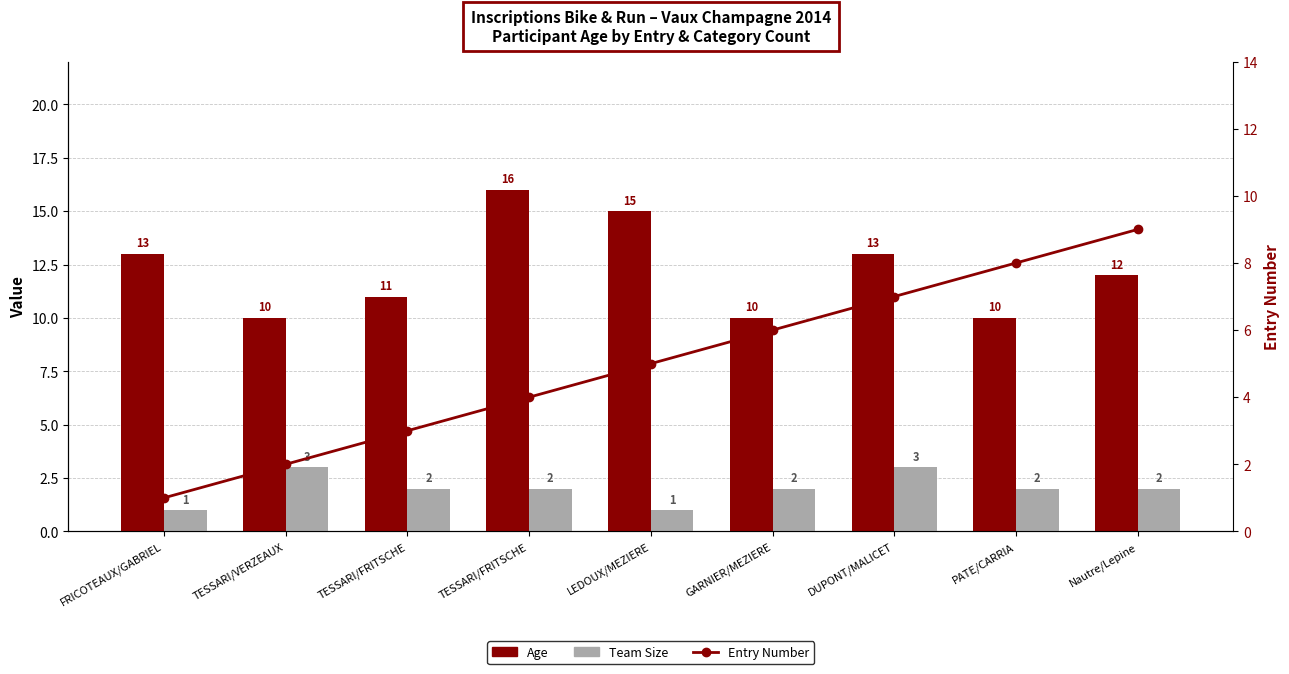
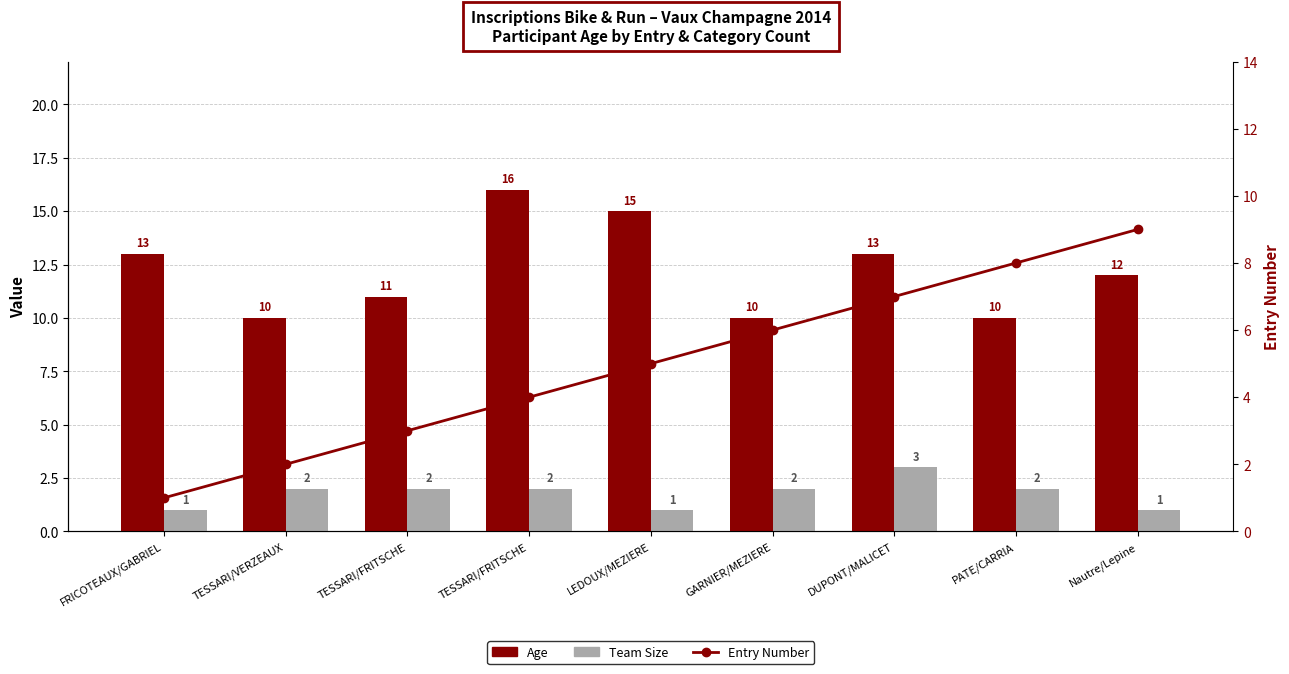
  {
    "Team Size": {
      "FRICOTEAUX/GABRIEL": 1,
-     "TESSARI/VERZEAUX": 3,
+     "TESSARI/VERZEAUX": 2,
      "LEDOUX/MEZIERE": 1,
      "GARNIER/MEZIERE": 2,
      "DUPONT/MALICET": 3,
      "PATE/CARRIA": 2,
-     "Nautre/Lepine": 2
+     "Nautre/Lepine": 1
    }
  }
